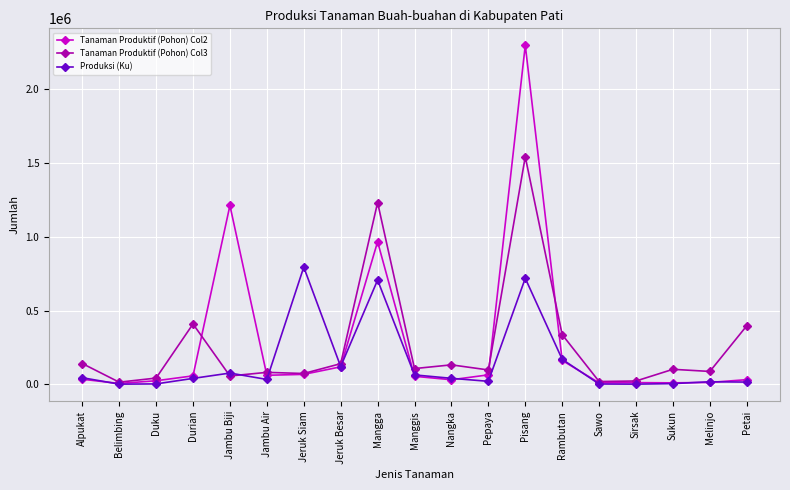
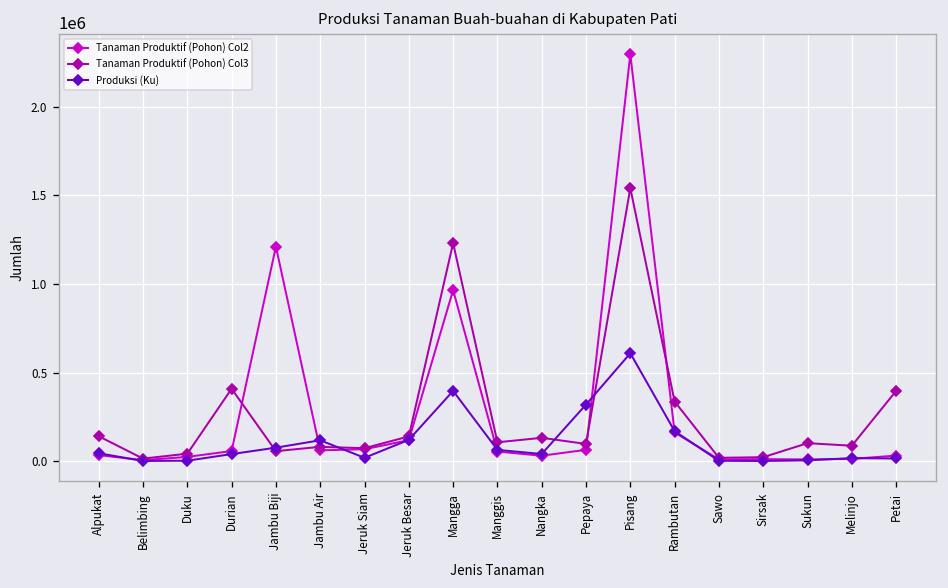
  {
    "Produksi (Ku)": {
      "Duku": 0,
      "Jambu Biji": 80000,
-     "Jambu Air": 30000,
-     "Jeruk Siam": 790000,
-     "Mangga": 710000,
-     "Pepaya": 20000,
-     "Pisang": 720000
+     "Jambu Air": 120000,
+     "Jeruk Siam": 20000,
+     "Mangga": 400000,
+     "Pepaya": 320000,
+     "Pisang": 610000
    }
  }
